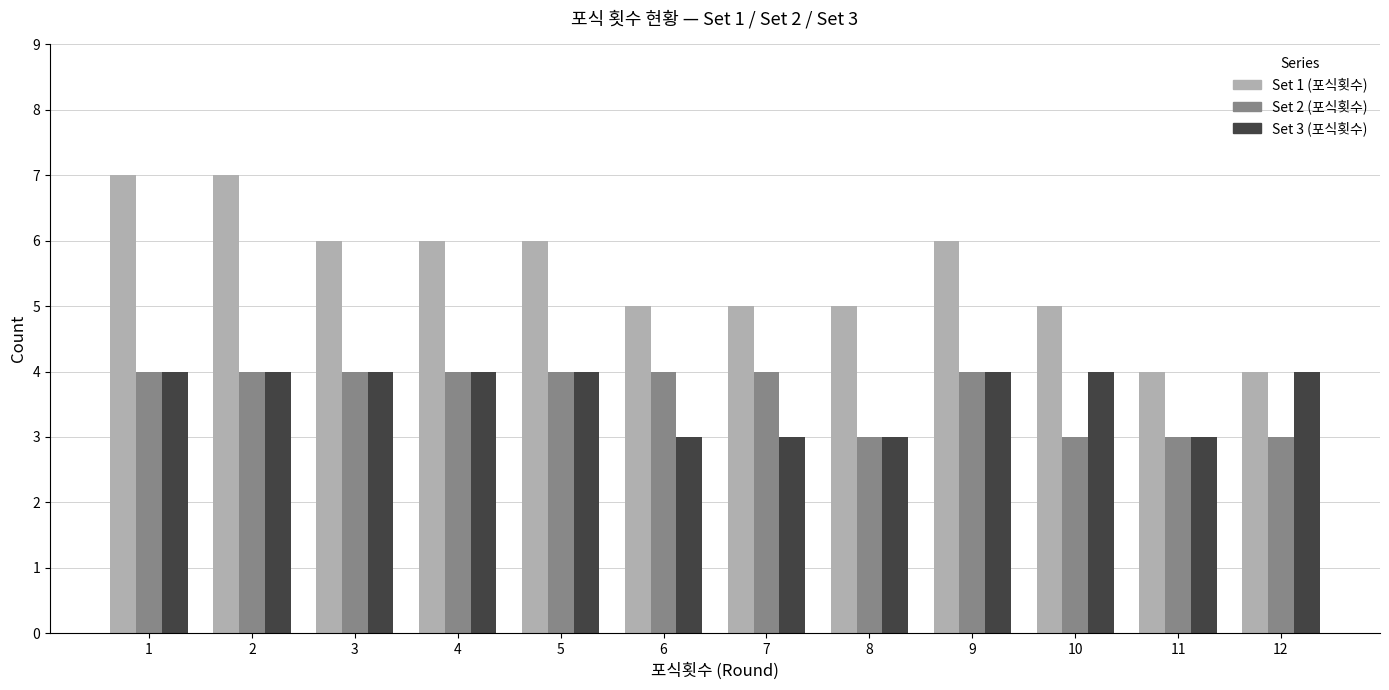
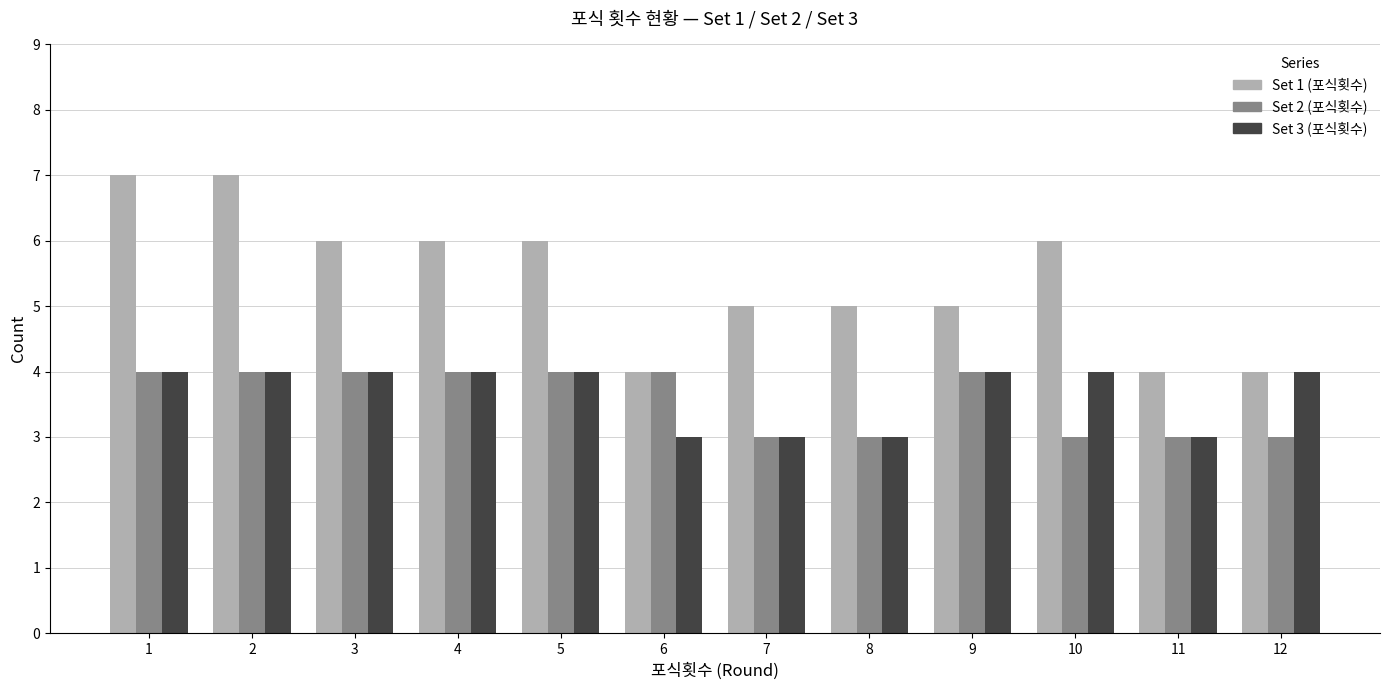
  {
    "Set 1 (포식횟수)": {
      "1": 7,
      "2": 7,
      "3": 6,
      "4": 6,
      "5": 6,
-     "6": 5,
+     "6": 4,
      "7": 5,
      "8": 5,
-     "9": 6,
-     "10": 5,
+     "9": 5,
+     "10": 6,
      "11": 4,
      "12": 4
    },
    "Set 2 (포식횟수)": {
      "1": 4,
      "2": 4,
      "3": 4,
      "4": 4,
      "5": 4,
      "6": 4,
-     "7": 4,
+     "7": 3,
      "8": 3,
      "9": 4,
      "10": 3,
      "11": 3,
      "12": 3
    },
    "Set 3 (포식횟수)": {
      "1": 4,
      "2": 4,
      "3": 4,
      "4": 4,
      "5": 4,
      "6": 3,
      "7": 3,
      "8": 3,
      "9": 4,
      "10": 4,
      "11": 3,
      "12": 4
    }
  }
